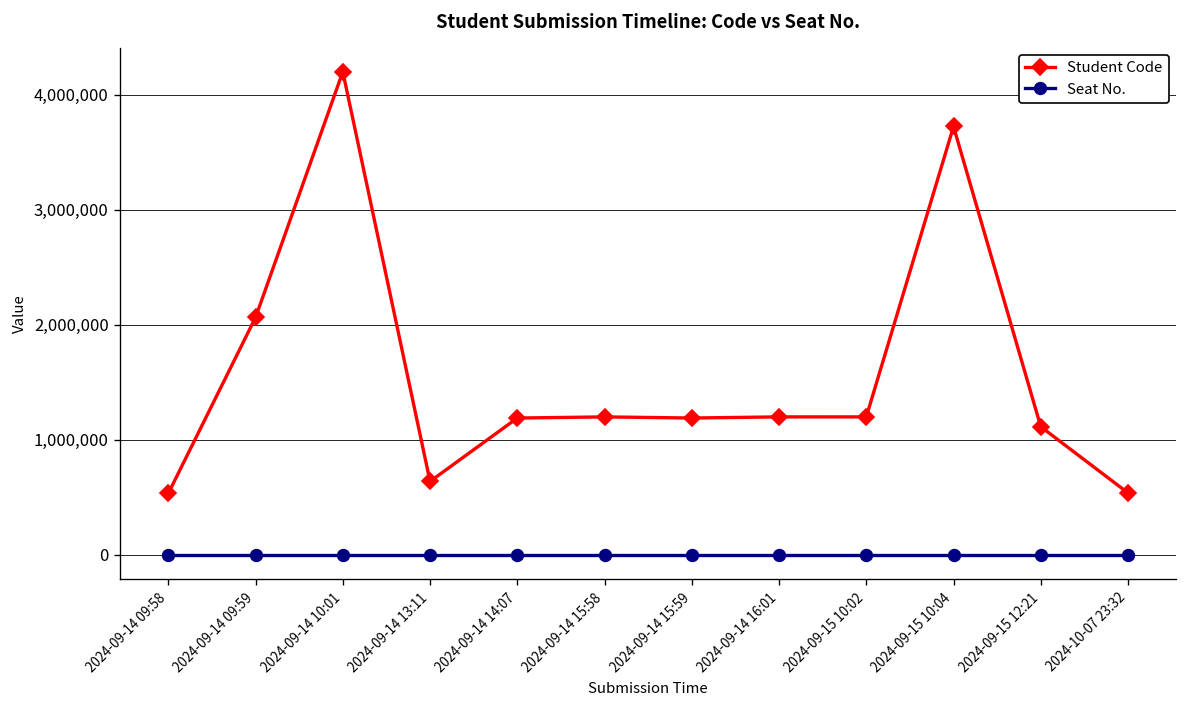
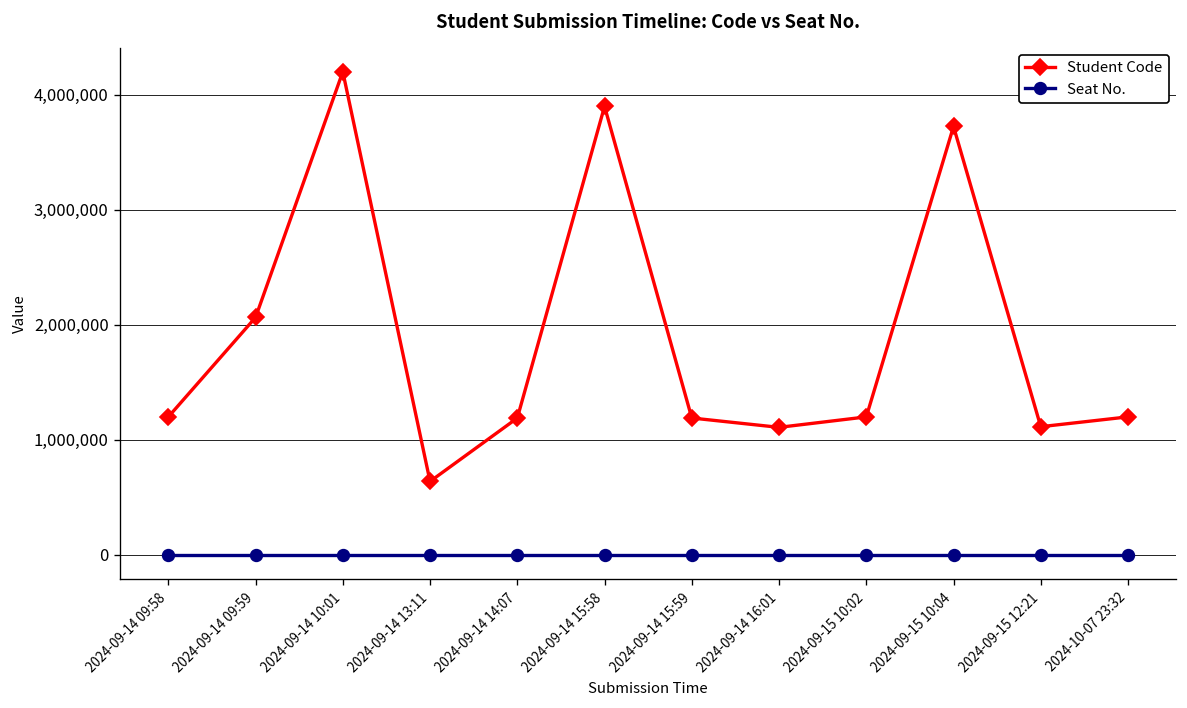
  {
    "Student Code": {
-     "2024-09-14 09:58": "500,000",
+     "2024-09-14 09:58": "1,200,000",
      "2024-09-14 09:59": "2,100,000",
      "2024-09-14 10:01": "4,200,000",
      "2024-09-14 13:11": "600,000",
      "2024-09-14 14:07": "1,200,000",
-     "2024-09-14 15:58": "1,200,000",
+     "2024-09-14 15:58": "3,900,000",
      "2024-09-14 15:59": "1,200,000",
-     "2024-09-14 16:01": "1,200,000",
+     "2024-09-14 16:01": "1,100,000",
      "2024-09-15 10:02": "1,200,000",
      "2024-09-15 10:04": "3,700,000",
      "2024-09-15 12:21": "1,100,000",
-     "2024-10-07 23:32": "500,000"
+     "2024-10-07 23:32": "1,200,000"
    },
    "Seat No.": {
      "2024-09-14 09:58": "0",
      "2024-09-14 09:59": "0",
      "2024-09-14 10:01": "0",
      "2024-09-14 13:11": "0",
      "2024-09-14 14:07": "0",
      "2024-09-14 15:58": "0",
      "2024-09-14 15:59": "0",
      "2024-09-14 16:01": "0",
      "2024-09-15 10:02": "0",
      "2024-09-15 10:04": "0",
      "2024-09-15 12:21": "0",
      "2024-10-07 23:32": "0"
    }
  }
